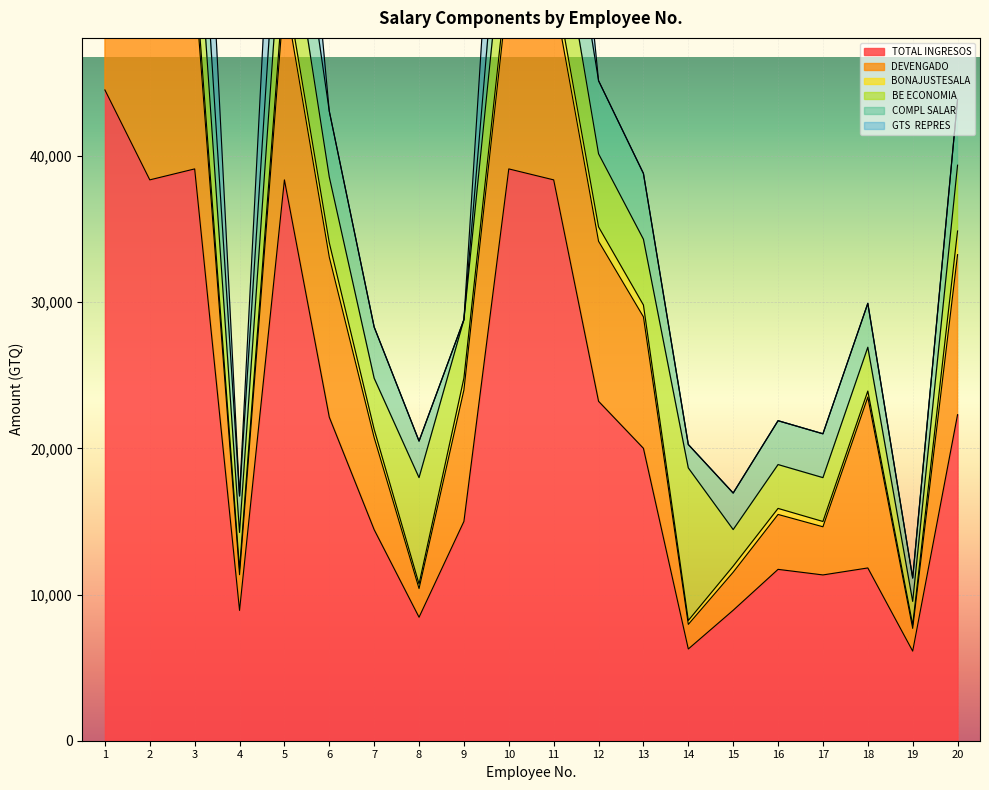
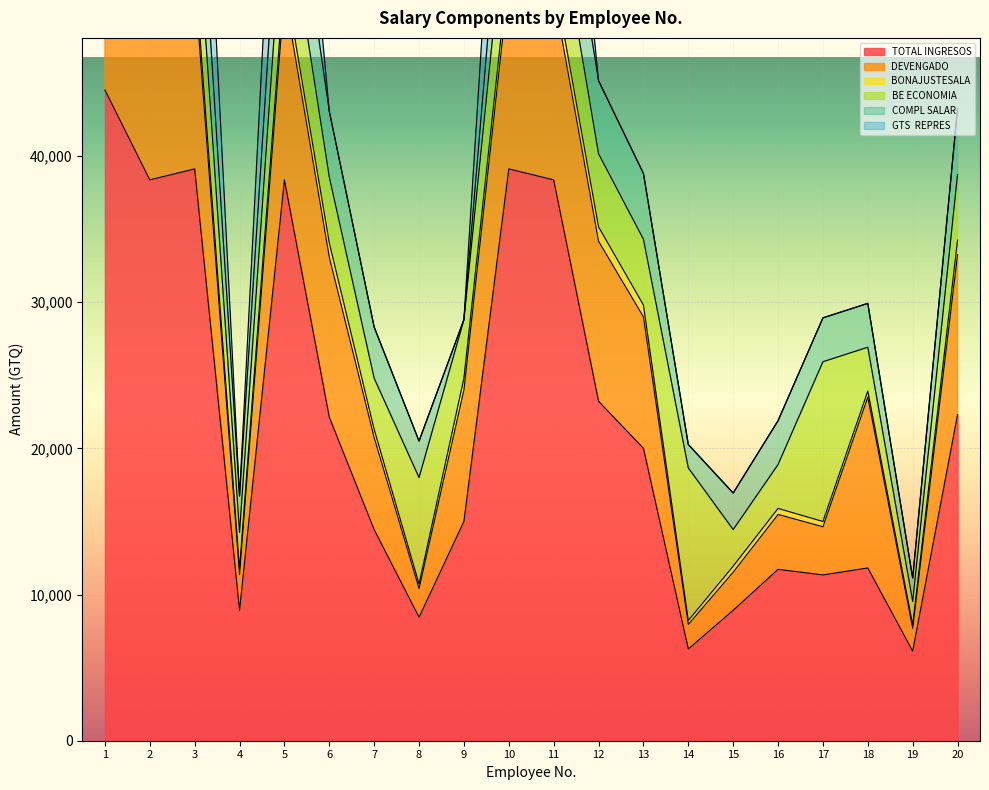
  {
    "TOTAL INGRESOS": {
      "1": "44,500",
      "2": "38,400",
      "3": "39,100",
      "4": "8,900",
      "5": "38,400",
      "6": "22,100",
      "7": "14,400",
      "8": "8,400",
      "9": "15,000",
      "10": "39,100",
      "11": "38,400",
      "12": "23,200",
      "13": "20,000",
      "14": "6,300",
      "15": "8,900",
      "16": "11,700",
      "17": "11,300",
      "18": "11,800",
      "19": "6,100",
      "20": "22,300"
    },
    "DEVENGADO": {
      "4": "2,400",
      "6": "10,900",
      "7": "6,300",
      "8": "2,000",
      "9": "9,000",
      "12": "10,900",
      "13": "9,000",
      "14": "1,700",
      "15": "2,600",
      "16": "3,800",
      "17": "3,300",
      "18": "11,700",
      "19": "1,600",
      "20": "10,900"
    },
    "BONAJUSTESALA": {
      "4": "400",
      "6": "1,000",
      "7": "600",
      "8": "300",
      "9": "800",
      "12": "1,000",
      "13": "800",
      "14": "300",
      "15": "400",
      "16": "400",
      "17": "400",
      "18": "400",
      "19": "200",
-     "20": "1,600"
+     "20": "1,000"
    },
    "BE ECONOMIA": {
      "4": "2,500",
      "6": "4,500",
      "7": "3,500",
      "8": "7,300",
      "12": "5,000",
      "13": "4,500",
      "14": "10,400",
      "15": "2,500",
      "16": "3,000",
-     "17": "3,000",
+     "17": "10,900",
      "18": "3,000",
      "19": "1,600",
      "20": "4,500"
    }
  }
